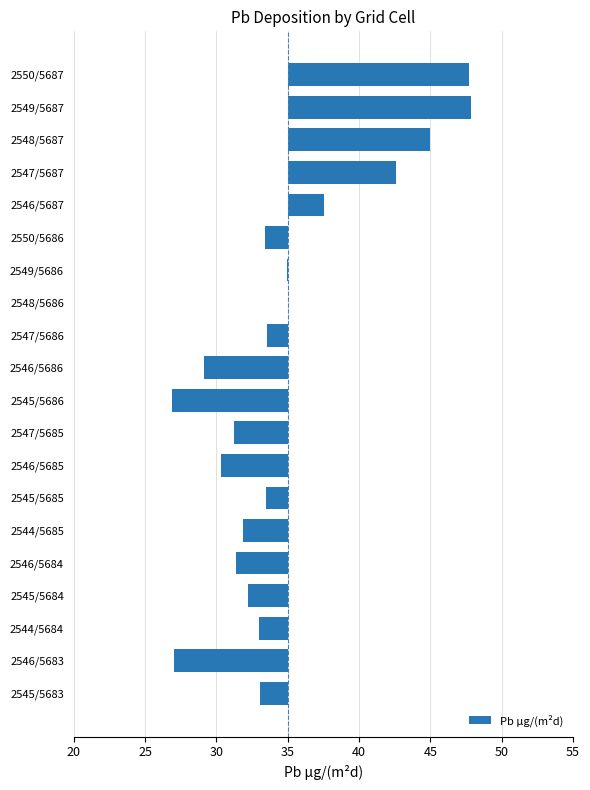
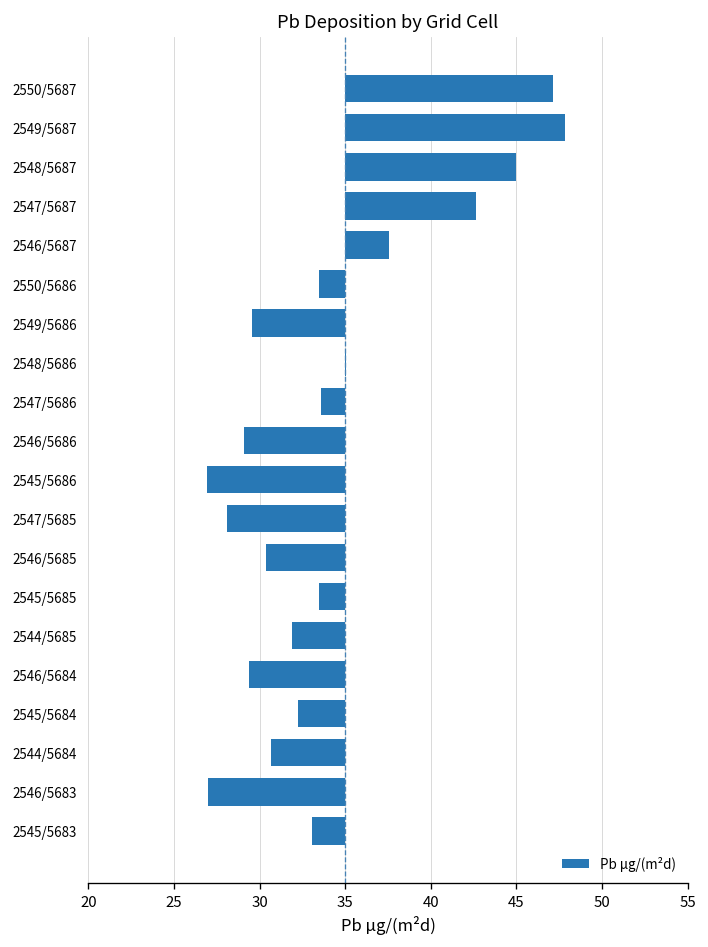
  {
-   "2550/5687": 47.7,
+   "2550/5687": 47.2,
    "2549/5687": 47.8,
    "2548/5687": 45.0,
    "2547/5687": 42.6,
    "2546/5687": 37.5,
    "2550/5686": 33.4,
-   "2549/5686": 35.0,
+   "2549/5686": 29.5,
    "2547/5686": 33.6,
    "2546/5686": 29.1,
    "2545/5686": 26.9,
-   "2547/5685": 31.2,
+   "2547/5685": 28.1,
    "2546/5685": 30.4,
    "2545/5685": 33.5,
    "2544/5685": 31.9,
-   "2546/5684": 31.4,
+   "2546/5684": 29.4,
    "2545/5684": 32.2,
-   "2544/5684": 33.0,
+   "2544/5684": 30.7,
    "2546/5683": 27.0,
    "2545/5683": 33.1
  }
